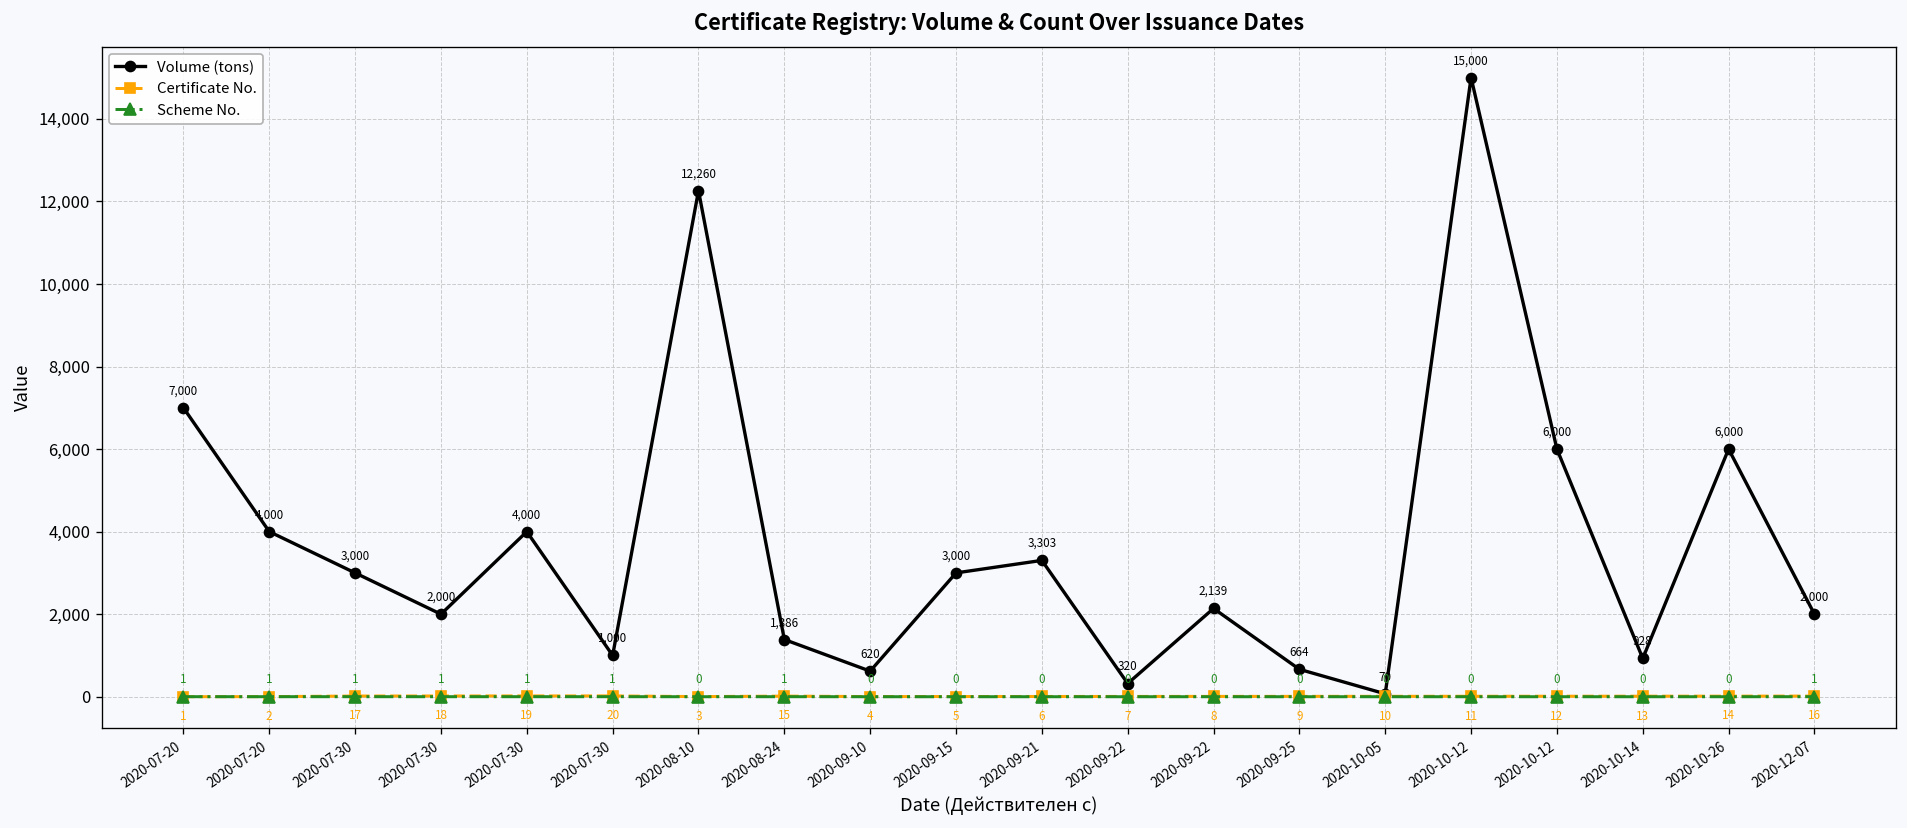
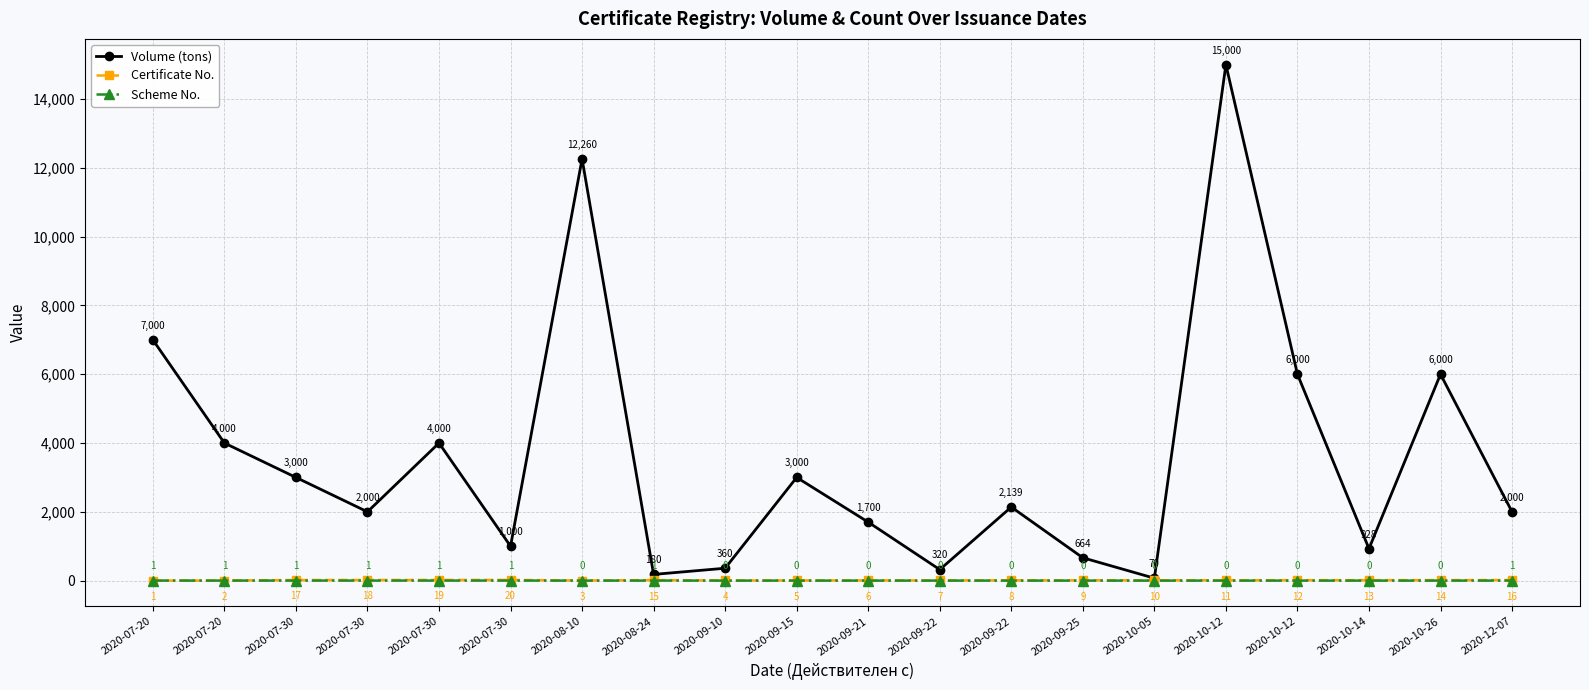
  {
    "Volume (tons)": {
      "2020-08-10": "12,260",
-     "2020-08-24": "1,386",
-     "2020-09-10": "620",
+     "2020-08-24": "180",
+     "2020-09-10": "360",
      "2020-09-15": "3,000",
-     "2020-09-21": "3,303",
+     "2020-09-21": "1,700",
      "2020-09-25": "664",
      "2020-10-14": "928",
      "2020-10-26": "6,000",
      "2020-12-07": "2,000"
    }
  }
